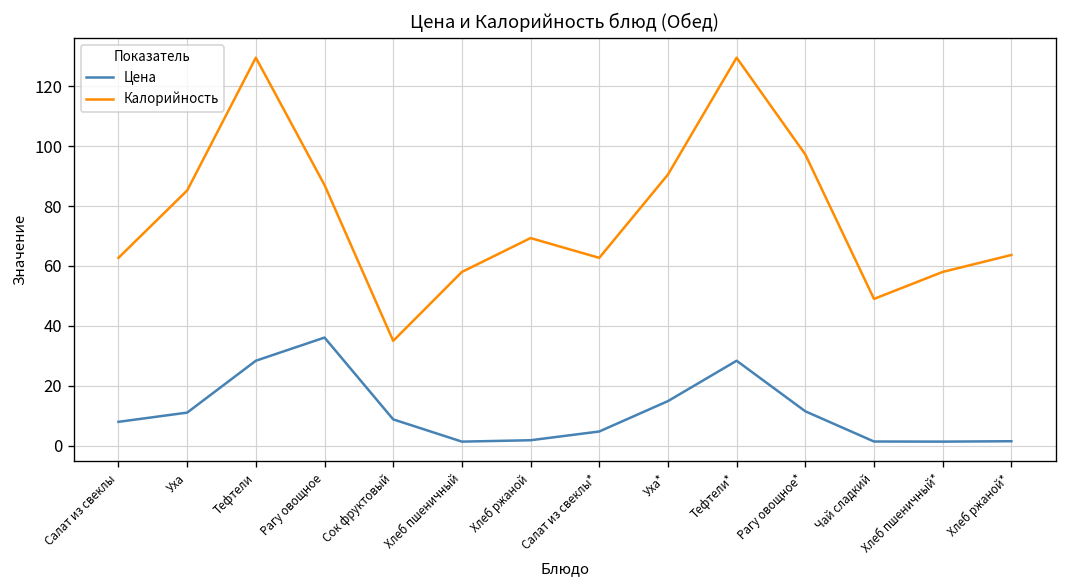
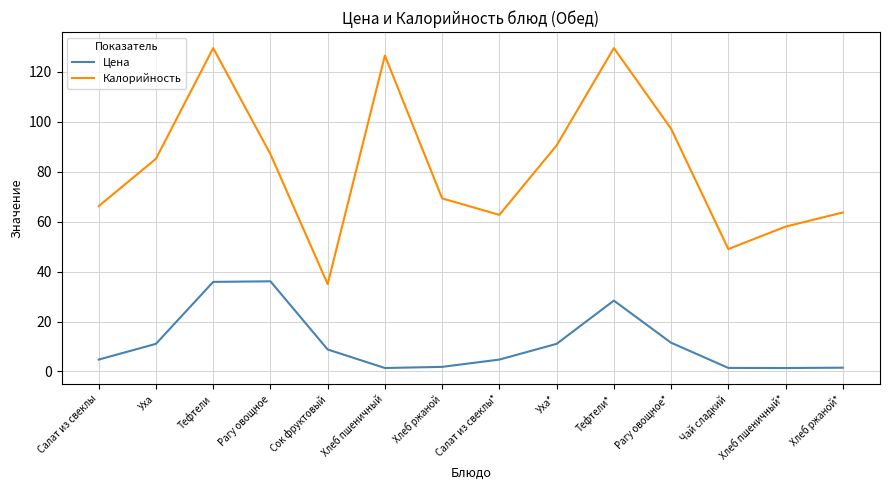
  {
    "Цена": {
-     "Салат из свеклы": 8,
+     "Салат из свеклы": 5,
      "Уха": 11,
-     "Тефтели": 28,
+     "Тефтели": 36,
      "Рагу овощное": 36,
      "Сок фруктовый": 9,
      "Хлеб пшеничный": 1,
      "Хлеб ржаной": 2,
      "Салат из свеклы*": 5,
-     "Уха*": 15,
+     "Уха*": 11,
      "Тефтели*": 28,
      "Рагу овощное*": 12,
      "Чай сладкий": 1,
      "Хлеб пшеничный*": 1,
      "Хлеб ржаной*": 2
    },
    "Калорийность": {
-     "Салат из свеклы": 63,
+     "Салат из свеклы": 66,
      "Уха": 85,
      "Тефтели": 130,
      "Рагу овощное": 87,
      "Сок фруктовый": 35,
-     "Хлеб пшеничный": 58,
+     "Хлеб пшеничный": 127,
      "Хлеб ржаной": 69,
      "Салат из свеклы*": 63,
      "Уха*": 91,
      "Тефтели*": 130,
      "Рагу овощное*": 97,
      "Чай сладкий": 49,
      "Хлеб пшеничный*": 58,
      "Хлеб ржаной*": 64
    }
  }
